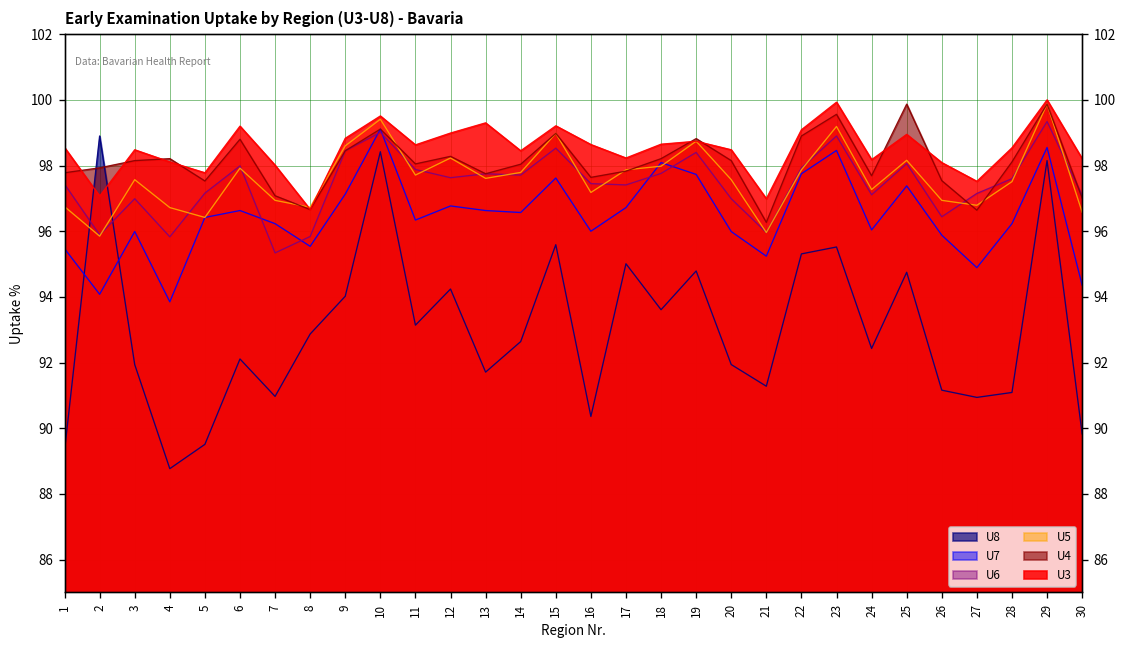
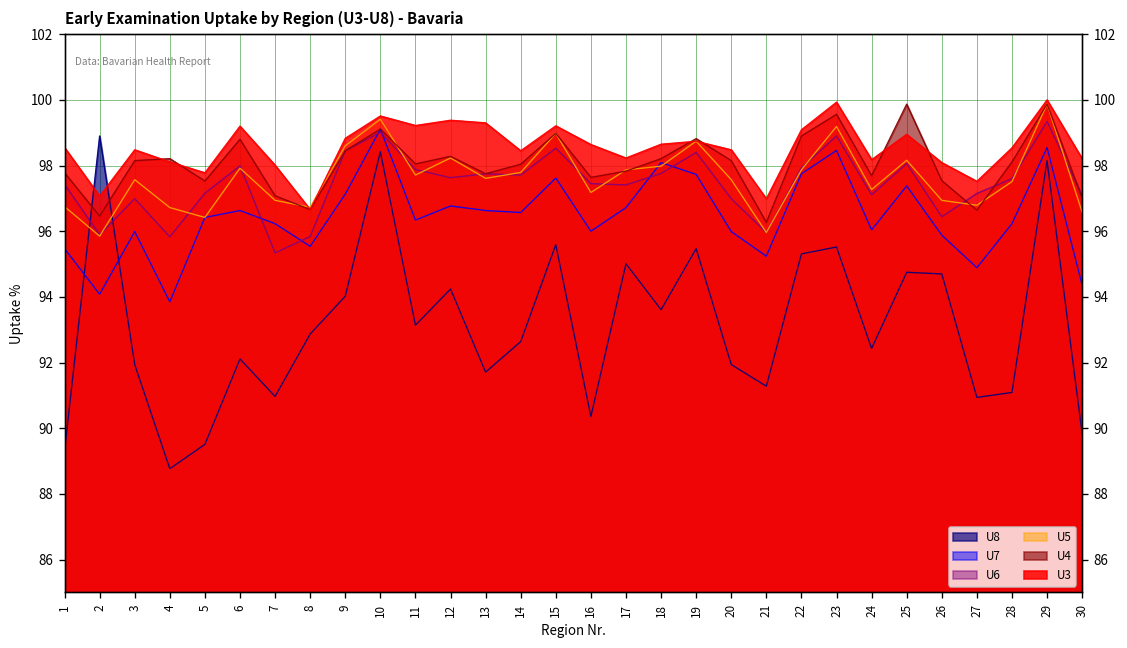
  {
    "U8": {
      "1": 89.3,
      "2": 98.9,
      "3": 91.9,
      "4": 88.8,
      "5": 89.5,
      "6": 92.1,
      "7": 91.0,
      "8": 92.9,
      "9": 94.0,
      "10": 98.4,
      "11": 93.1,
      "12": 94.2,
      "13": 91.7,
      "14": 92.6,
      "15": 95.6,
      "16": 90.4,
      "17": 95.0,
      "18": 93.6,
-     "19": 94.8,
+     "19": 95.5,
      "20": 91.9,
      "21": 91.3,
      "22": 95.3,
      "23": 95.5,
      "24": 92.4,
      "25": 94.8,
-     "26": 91.2,
+     "26": 94.7,
      "27": 90.9,
      "28": 91.1,
      "29": 98.2,
      "30": 89.8
    },
    "U7": {
      "1": 95.5,
      "2": 94.1,
      "3": 96.0,
      "4": 93.9,
      "6": 96.6,
      "7": 96.2,
      "8": 95.5,
      "9": 97.1,
      "11": 96.3,
      "12": 96.8,
      "13": 96.6,
      "14": 96.6,
      "15": 97.6,
      "16": 96.0,
      "17": 96.7,
      "18": 98.1,
      "19": 97.7,
      "20": 96.0,
      "21": 95.2,
      "22": 97.8,
      "23": 98.5,
      "24": 96.0,
      "25": 97.4,
      "26": 95.9,
      "27": 94.9,
      "28": 96.2,
      "29": 98.6,
      "30": 94.4
    },
    "U6": {
      "1": 97.4,
      "3": 97.0,
      "4": 95.8,
      "5": 97.2,
      "7": 95.3,
      "8": 95.8,
      "10": 99.0,
      "11": 97.9,
      "12": 97.6,
      "15": 98.5,
      "16": 97.5,
      "17": 97.4,
      "18": 97.8,
      "19": 98.4,
      "20": 97.0,
      "23": 98.9,
      "24": 97.1,
      "25": 98.1,
      "26": 96.4,
      "27": 97.2,
      "29": 99.3
    },
    "U5": {
      "1": 96.8,
      "3": 97.6,
      "4": 96.7,
      "7": 96.9,
      "9": 98.6,
      "10": 99.4,
      "11": 97.7,
      "13": 97.6,
      "16": 97.2,
      "18": 98.0,
      "20": 97.6,
      "23": 99.2,
      "24": 97.3,
      "25": 98.2,
      "26": 96.9,
      "27": 96.8,
      "30": 96.6
    },
    "U4": {
      "1": 97.8,
-     "2": 97.9,
+     "2": 96.5,
      "3": 98.2,
      "4": 98.2,
      "5": 97.5,
      "6": 98.8,
      "7": 97.1,
      "11": 98.1,
      "14": 98.0,
      "16": 97.6,
      "18": 98.2,
      "20": 98.2,
      "21": 96.3,
      "22": 98.9,
      "23": 99.6,
      "24": 97.7,
      "25": 99.9,
      "26": 97.5,
      "27": 96.6,
      "28": 98.1
    },
    "U3": {
      "1": 98.6,
      "2": 97.1,
      "3": 98.5,
      "4": 98.1,
      "5": 97.8,
      "6": 99.2,
      "7": 98.0,
      "9": 98.8,
      "10": 99.5,
-     "11": 98.6,
-     "12": 99.0,
+     "11": 99.2,
+     "12": 99.4,
      "13": 99.3,
      "14": 98.5,
      "15": 99.2,
      "16": 98.6,
      "17": 98.2,
      "18": 98.7,
      "20": 98.5,
      "21": 97.0,
      "22": 99.1,
      "23": 99.9,
      "24": 98.2,
      "25": 99.0,
      "26": 98.1,
      "27": 97.5,
      "28": 98.5,
      "29": 100.0,
      "30": 98.2
    }
  }
